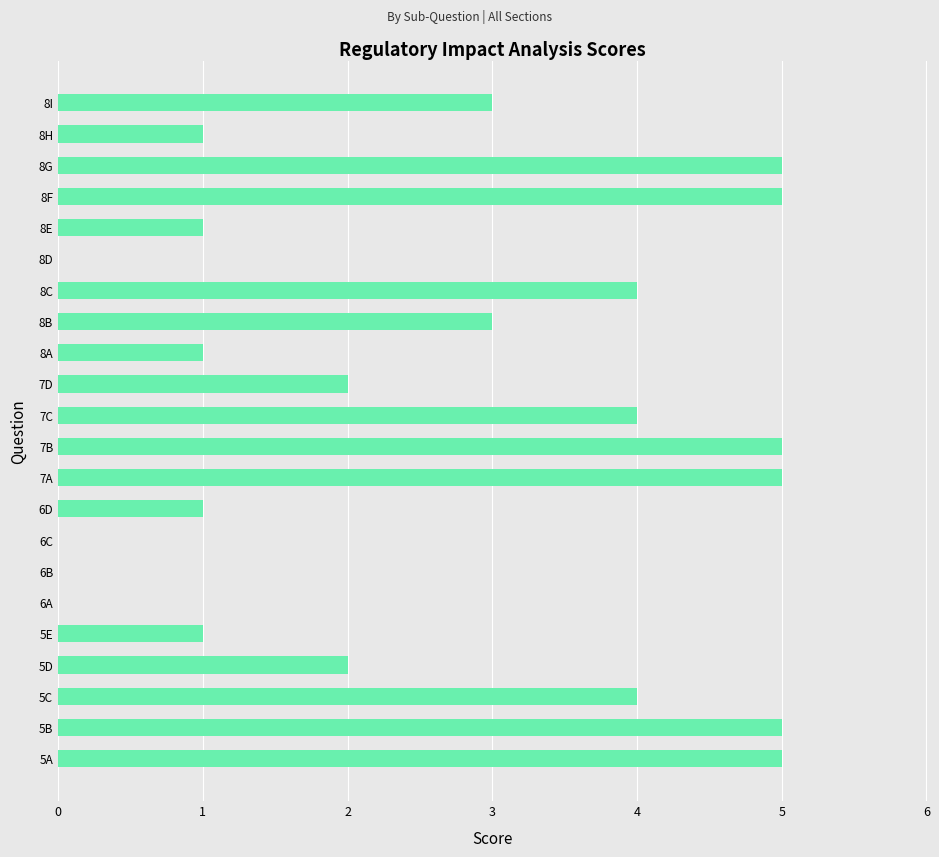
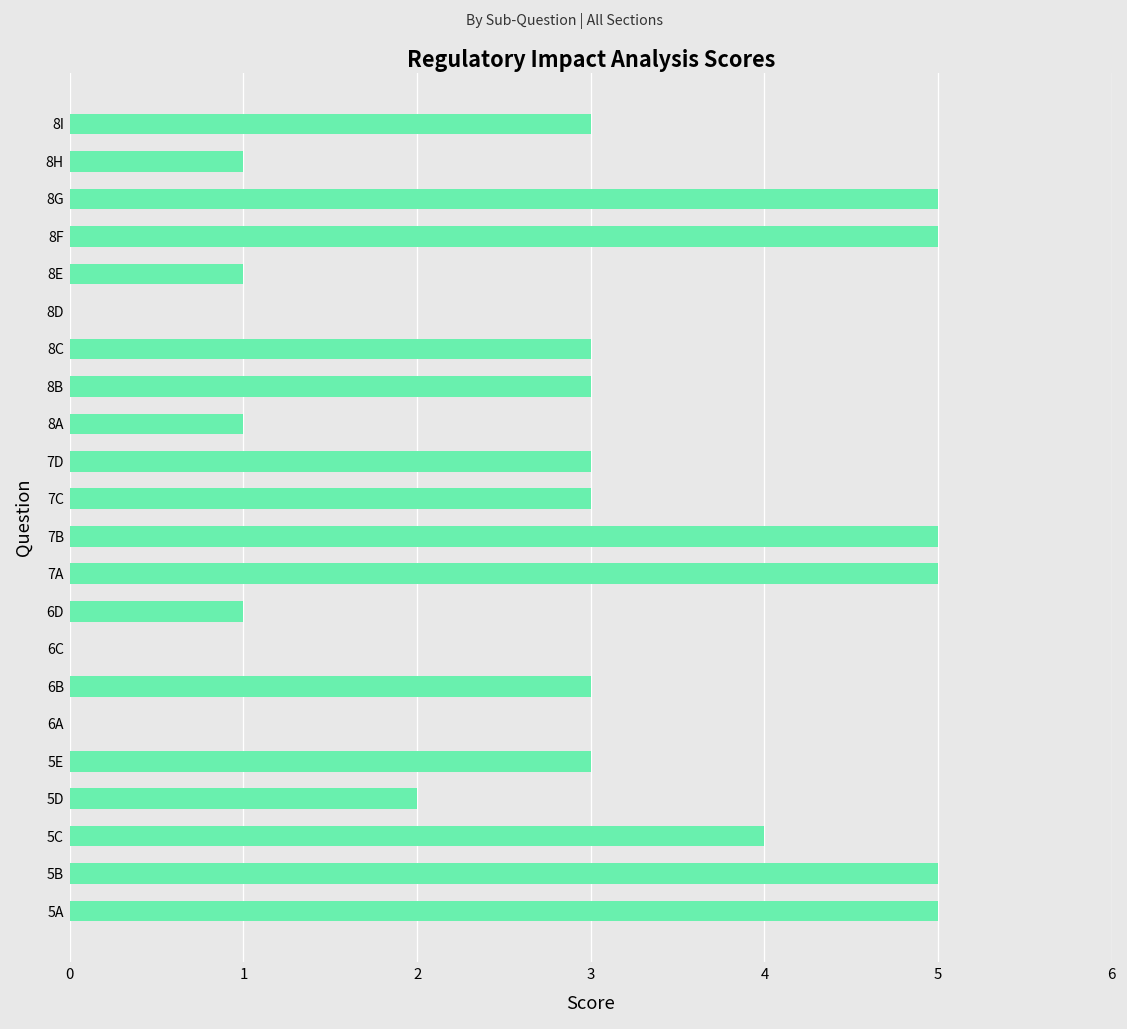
  {
    "8I": 3,
    "8H": 1,
    "8G": 5,
    "8F": 5,
    "8E": 1,
    "8D": 0,
-   "8C": 4,
+   "8C": 3,
    "8B": 3,
    "8A": 1,
-   "7D": 2,
-   "7C": 4,
+   "7D": 3,
+   "7C": 3,
    "7B": 5,
    "7A": 5,
    "6D": 1,
    "6C": 0,
-   "6B": 0,
+   "6B": 3,
    "6A": 0,
-   "5E": 1,
+   "5E": 3,
    "5D": 2,
    "5C": 4,
    "5B": 5,
    "5A": 5
  }
